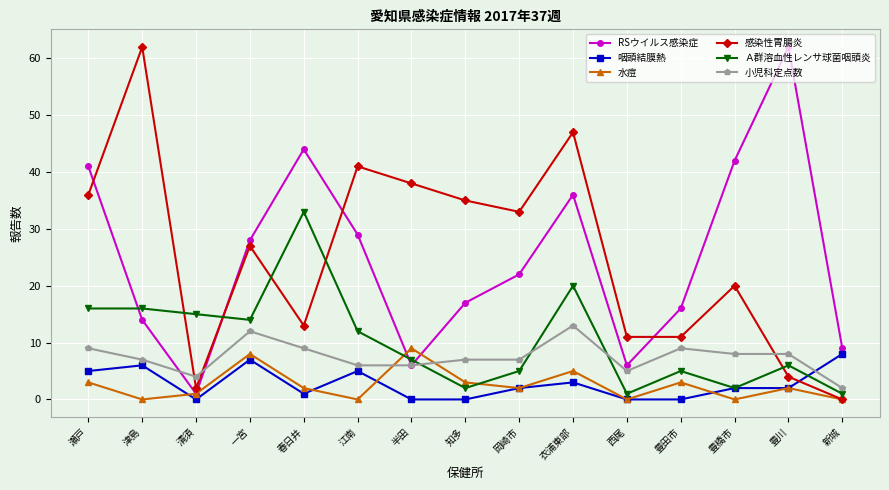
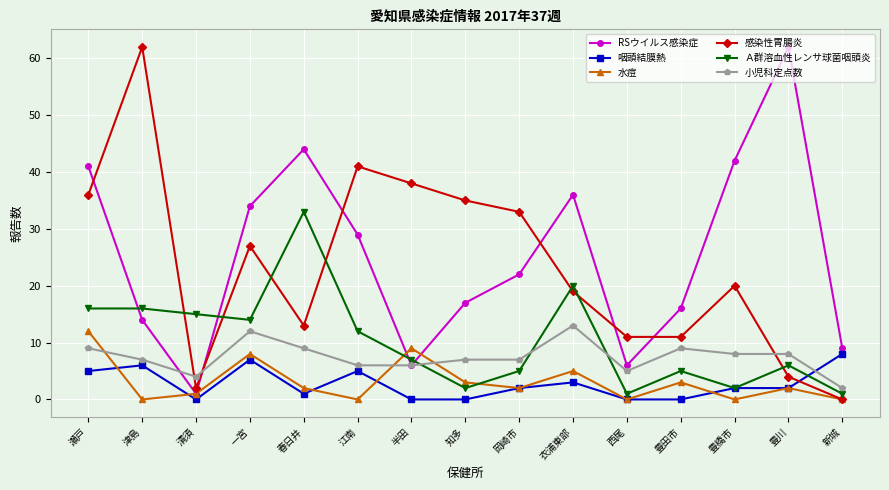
  {
    "RSウイルス感染症": {
      "瀬戸": 41,
      "津島": 14,
-     "一宮": 28,
+     "一宮": 34,
      "春日井": 44,
      "江南": 29,
      "知多": 17,
      "岡崎市": 22,
      "衣浦東部": 36,
      "西尾": 6,
      "豊田市": 16,
      "豊橋市": 42,
      "新城": 9
    },
    "咽頭結膜熱": {
      "瀬戸": 5,
      "津島": 6,
      "清須": 0,
      "一宮": 7,
      "春日井": 1,
      "江南": 5,
      "半田": 0,
      "知多": 0,
      "衣浦東部": 3,
      "豊田市": 0,
      "新城": 8
    },
    "水痘": {
-     "瀬戸": 3,
+     "瀬戸": 12,
      "津島": 0,
      "一宮": 8,
      "春日井": 2,
      "江南": 0,
      "半田": 9,
      "知多": 3,
      "衣浦東部": 5,
      "豊田市": 3,
      "豊橋市": 0
    },
    "感染性胃腸炎": {
      "瀬戸": 36,
      "津島": 62,
      "清須": 2,
      "一宮": 27,
      "春日井": 13,
      "江南": 41,
      "半田": 38,
      "知多": 35,
      "岡崎市": 33,
-     "衣浦東部": 47,
+     "衣浦東部": 19,
      "西尾": 11,
      "豊田市": 11,
      "豊橋市": 20,
      "豊川": 4
    },
    "Ａ群溶血性レンサ球菌咽頭炎": {
      "瀬戸": 16,
      "津島": 16,
      "清須": 15,
      "一宮": 14,
      "春日井": 33,
      "江南": 12,
      "半田": 7,
      "知多": 2,
      "岡崎市": 5,
      "衣浦東部": 20,
      "西尾": 1,
      "豊田市": 5,
      "豊川": 6,
      "新城": 1
    },
    "小児科定点数": {
      "瀬戸": 9,
      "津島": 7,
      "清須": 4,
      "一宮": 12,
      "春日井": 9,
      "江南": 6,
      "知多": 7,
      "岡崎市": 7,
      "衣浦東部": 13,
      "西尾": 5,
      "豊田市": 9,
      "豊橋市": 8,
      "豊川": 8,
      "新城": 2
    }
  }
